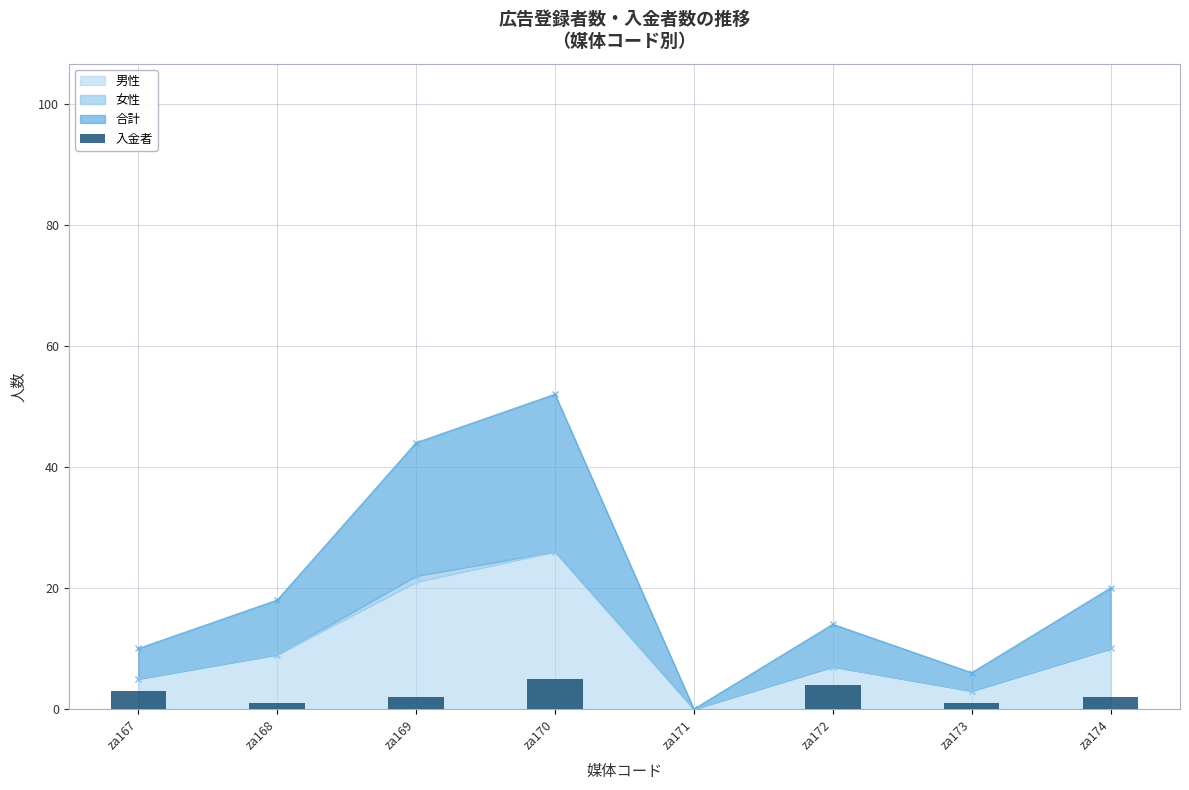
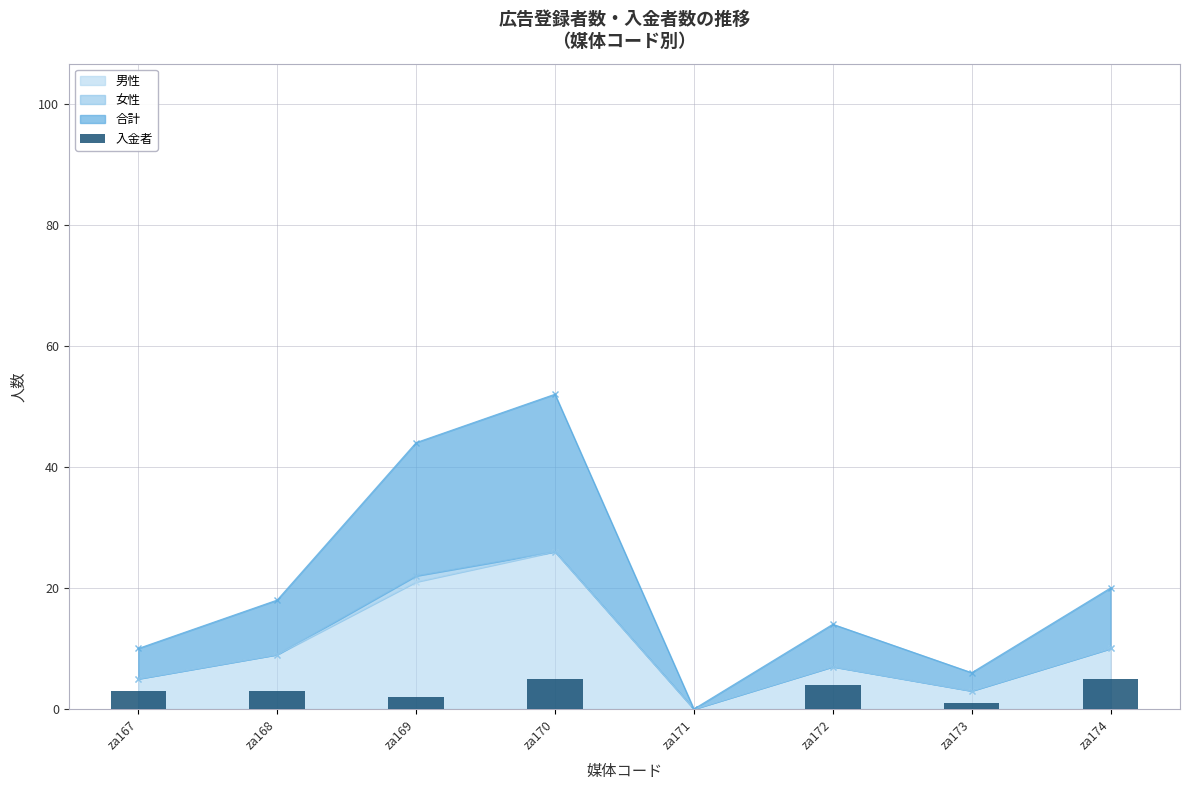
  {
    "入金者": {
      "za167": 3,
-     "za168": 1,
+     "za168": 3,
      "za169": 2,
      "za170": 5,
      "za171": 0,
      "za172": 4,
      "za173": 1,
-     "za174": 2
+     "za174": 5
    }
  }
